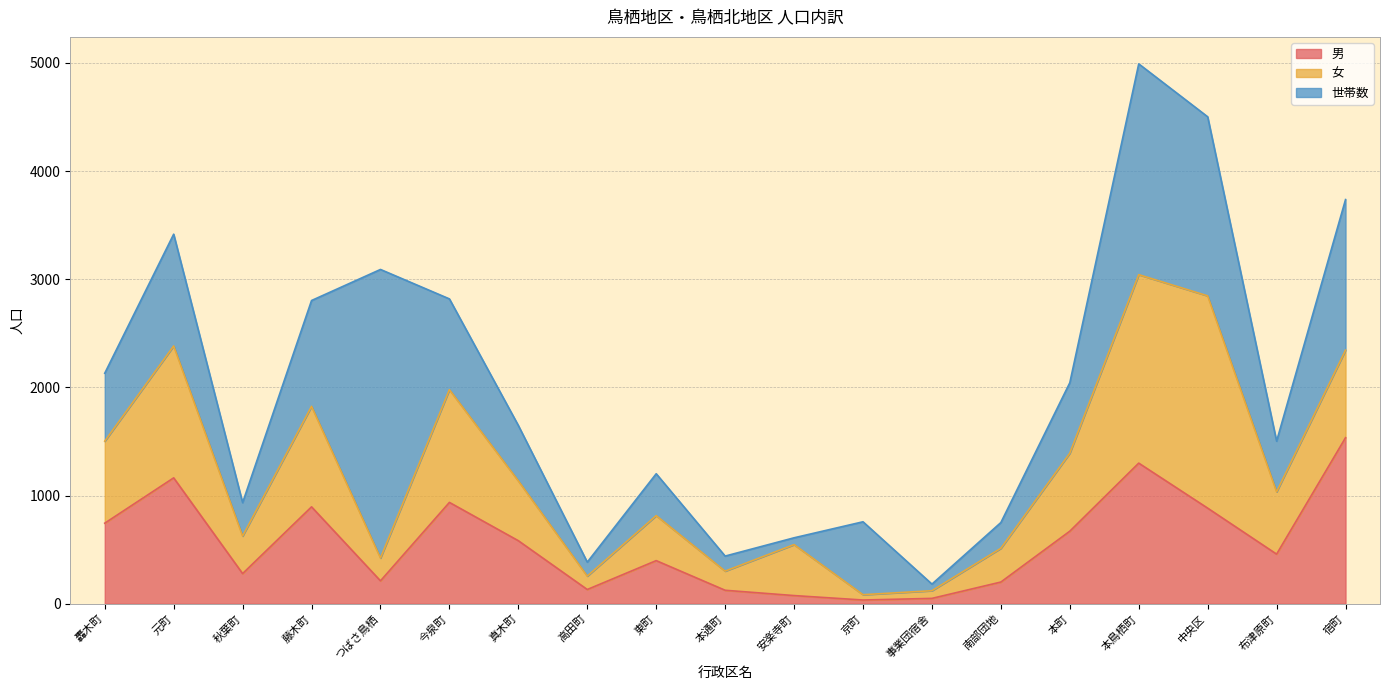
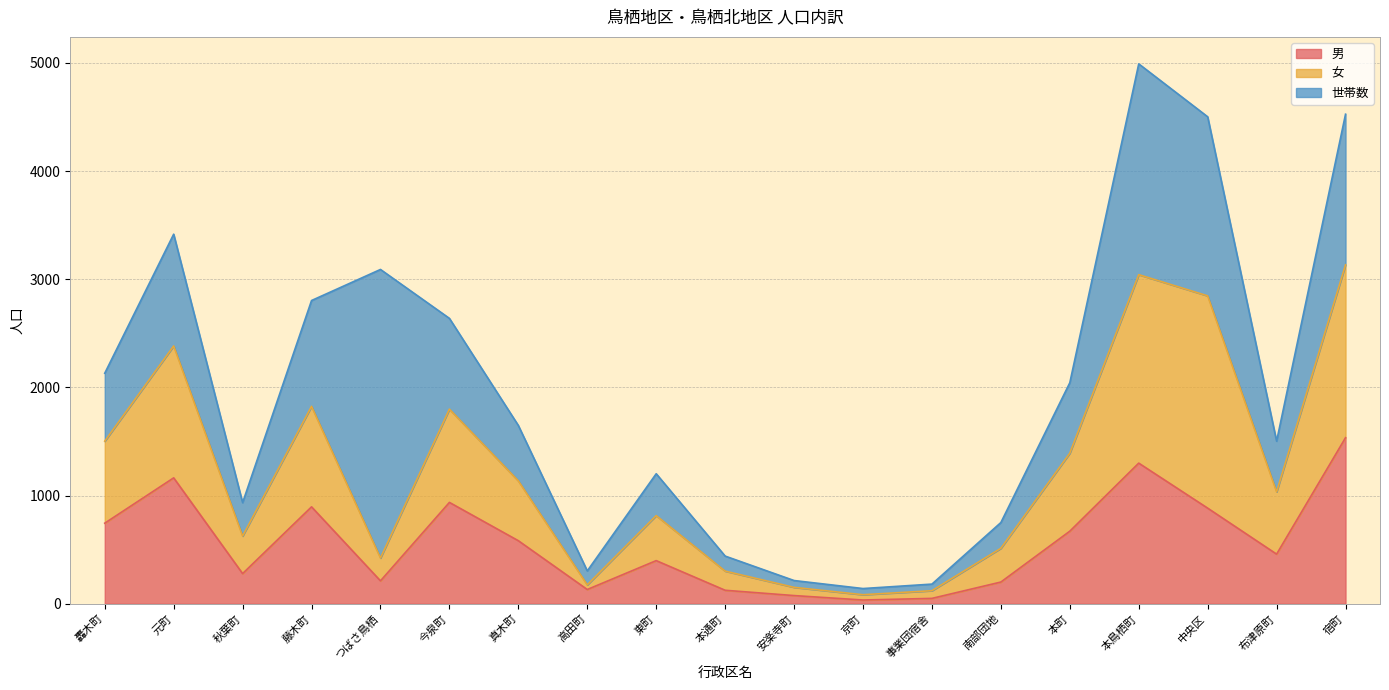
  {
    "男": {
      "轟木町": 750,
      "元町": 1160,
      "秋葉町": 280,
      "藤木町": 900,
      "つばさ鳥栖": 210,
      "今泉町": 940,
      "真木町": 580,
      "高田町": 130,
      "東町": 400,
      "本通町": 130,
      "安楽寺町": 80,
      "京町": 40,
      "事業団宿舎": 50,
      "南部団地": 200,
      "本町": 670,
      "本鳥栖町": 1300,
      "中央区": 880,
      "布津原町": 460,
      "宿町": 1540
    },
    "女": {
      "轟木町": 760,
      "元町": 1220,
      "秋葉町": 350,
      "藤木町": 930,
      "つばさ鳥栖": 210,
-     "今泉町": 1040,
+     "今泉町": 860,
      "真木町": 550,
-     "高田町": 120,
+     "高田町": 40,
      "東町": 420,
      "本通町": 180,
-     "安楽寺町": 470,
+     "安楽寺町": 80,
      "京町": 50,
      "事業団宿舎": 70,
      "南部団地": 310,
      "本町": 720,
      "本鳥栖町": 1740,
      "中央区": 1960,
      "布津原町": 580,
-     "宿町": 810
+     "宿町": 1600
    },
    "世帯数": {
      "轟木町": 630,
      "元町": 1030,
      "秋葉町": 310,
      "藤木町": 980,
      "つばさ鳥栖": 2670,
      "今泉町": 840,
      "真木町": 510,
      "高田町": 130,
      "東町": 390,
      "本通町": 140,
      "安楽寺町": 60,
-     "京町": 670,
+     "京町": 60,
      "事業団宿舎": 60,
      "南部団地": 240,
      "本町": 650,
      "本鳥栖町": 1950,
      "中央区": 1660,
      "布津原町": 470,
      "宿町": 1390
    }
  }
